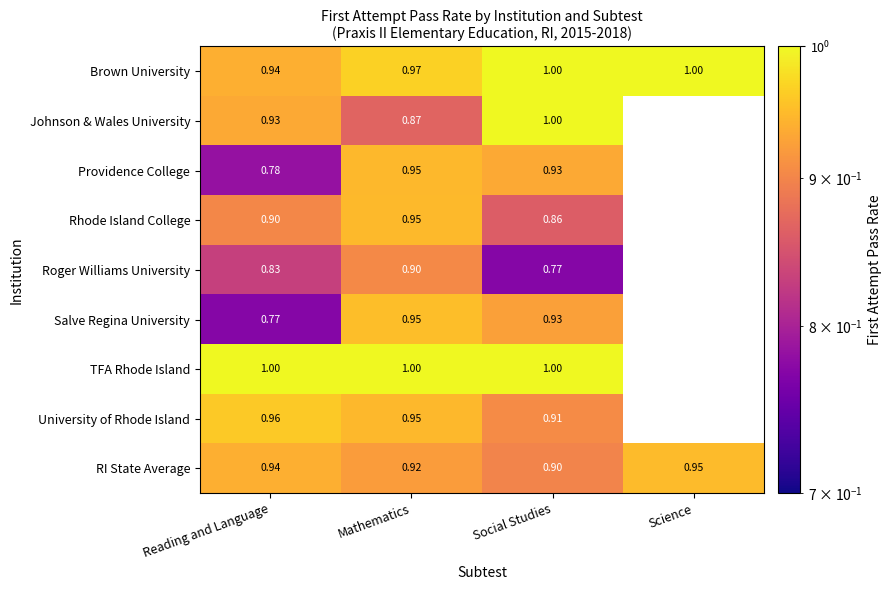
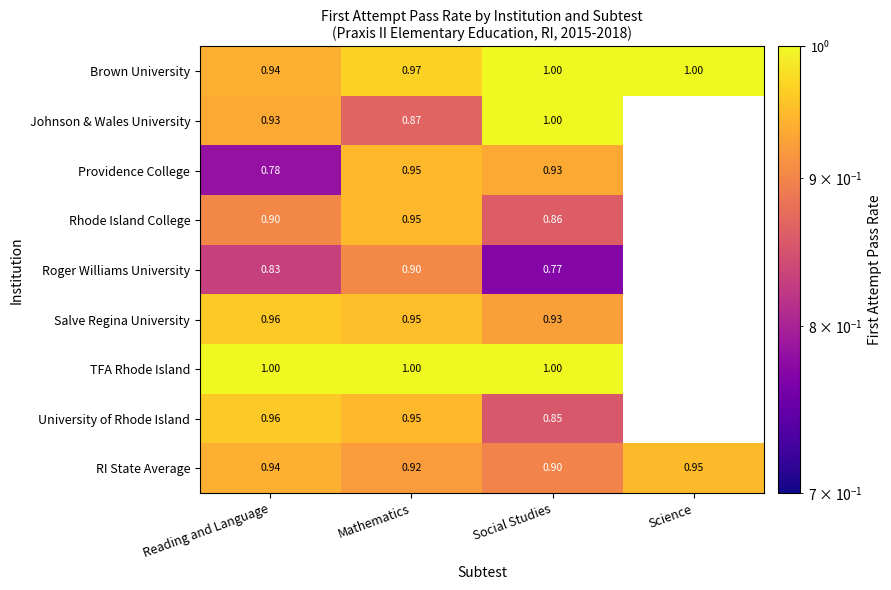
  {
    "Brown University": {
      "Reading and Language": 0.94,
      "Mathematics": 0.97,
      "Social Studies": 1.00,
      "Science": 1.00
    },
    "Johnson & Wales University": {
      "Reading and Language": 0.93,
      "Mathematics": 0.87,
      "Social Studies": 1.00
    },
    "Providence College": {
      "Reading and Language": 0.78,
      "Mathematics": 0.95,
      "Social Studies": 0.93
    },
    "Rhode Island College": {
      "Reading and Language": 0.90,
      "Mathematics": 0.95,
      "Social Studies": 0.86
    },
    "Roger Williams University": {
      "Reading and Language": 0.83,
      "Mathematics": 0.90,
      "Social Studies": 0.77
    },
    "Salve Regina University": {
-     "Reading and Language": 0.77,
+     "Reading and Language": 0.96,
      "Mathematics": 0.95,
      "Social Studies": 0.93
    },
    "TFA Rhode Island": {
      "Reading and Language": 1.00,
      "Mathematics": 1.00,
      "Social Studies": 1.00
    },
    "University of Rhode Island": {
      "Reading and Language": 0.96,
      "Mathematics": 0.95,
-     "Social Studies": 0.91
+     "Social Studies": 0.85
    },
    "RI State Average": {
      "Reading and Language": 0.94,
      "Mathematics": 0.92,
      "Social Studies": 0.90,
      "Science": 0.95
    }
  }
